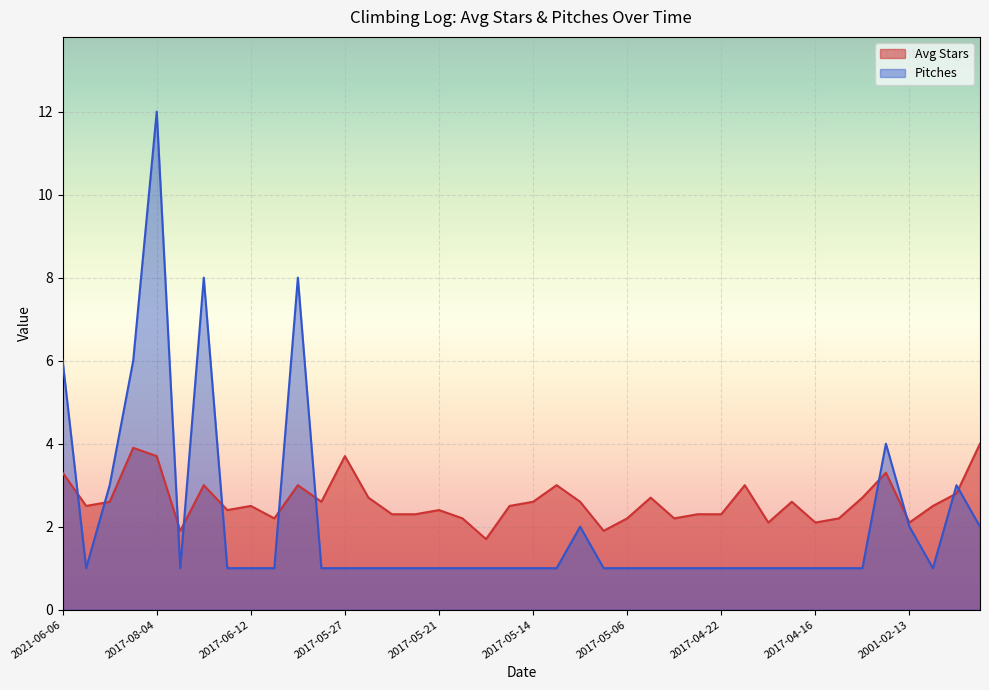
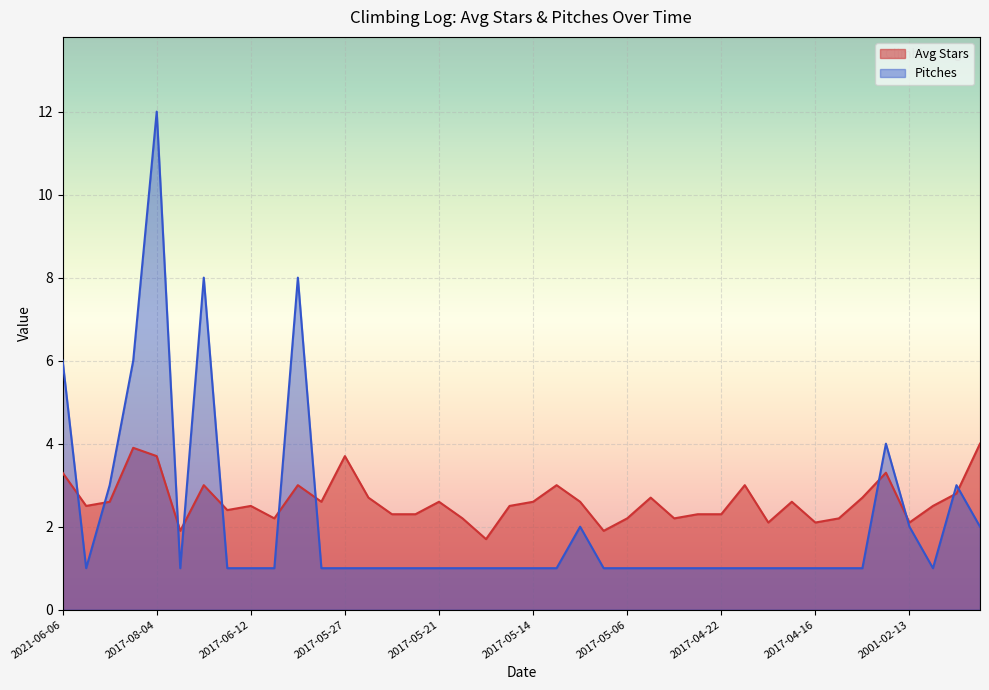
  {
    "Avg Stars": {
      "2021-06-06": 3.3,
      "2017-06-12": 2.5,
      "2017-05-27": 3.7,
-     "2017-05-21": 2.4,
+     "2017-05-21": 2.6,
      "2001-02-13": 2.1
    },
    "Pitches": {
      "2021-06-06": 6.0,
      "2017-06-12": 1.0,
      "2017-05-27": 1.0,
      "2017-05-21": 1.0,
      "2001-02-13": 2.0
    }
  }
